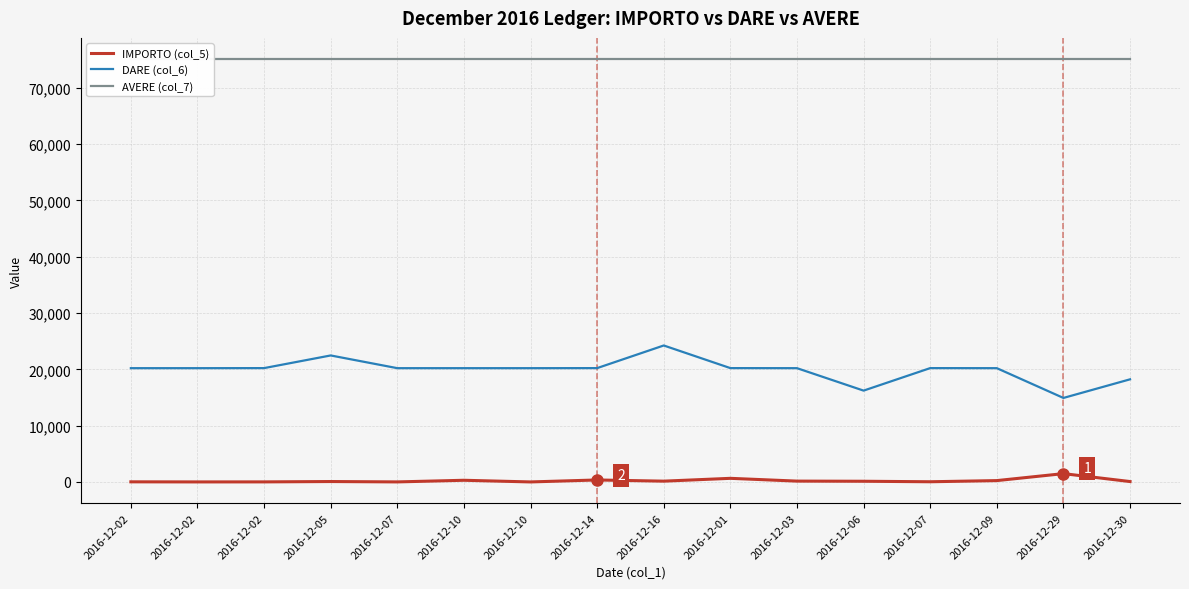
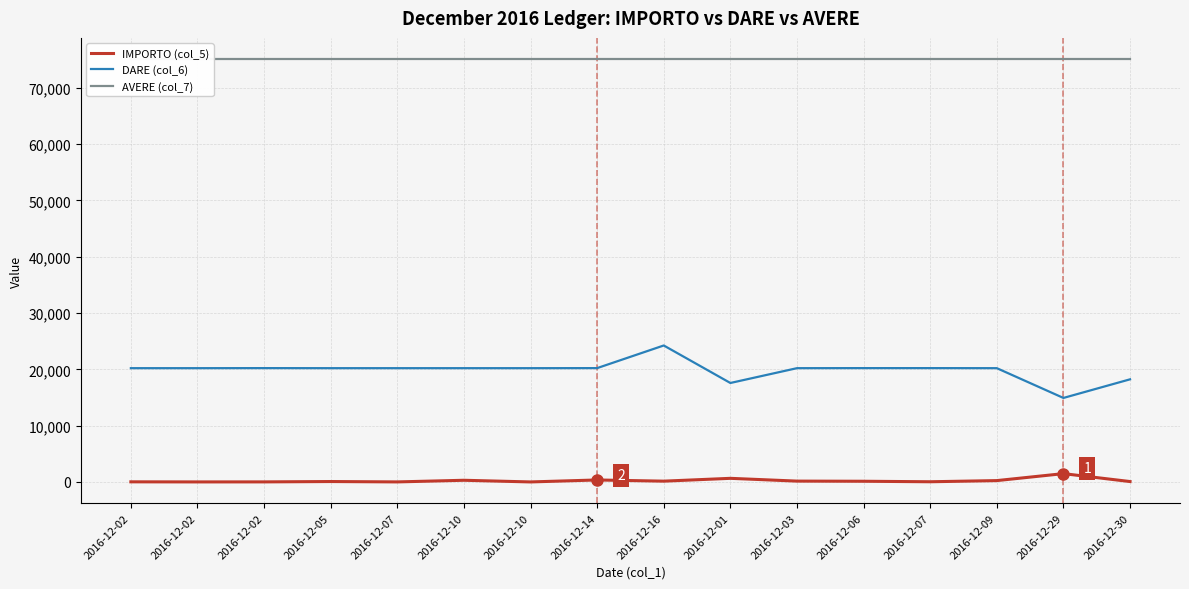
  {
    "DARE (col_6)": {
-     "2016-12-05": "22,000",
+     "2016-12-05": "20,000",
      "2016-12-14": "20,000",
      "2016-12-16": "24,000",
-     "2016-12-01": "20,000",
+     "2016-12-01": "18,000",
      "2016-12-03": "20,000",
-     "2016-12-06": "16,000",
+     "2016-12-06": "20,000",
      "2016-12-09": "20,000",
      "2016-12-29": "15,000",
      "2016-12-30": "18,000"
    },
    "AVERE (col_7)": {
      "2016-12-05": "75,000",
      "2016-12-14": "75,000",
      "2016-12-16": "75,000",
      "2016-12-01": "75,000",
      "2016-12-03": "75,000",
      "2016-12-06": "75,000",
      "2016-12-09": "75,000",
      "2016-12-29": "75,000",
      "2016-12-30": "75,000"
    }
  }
